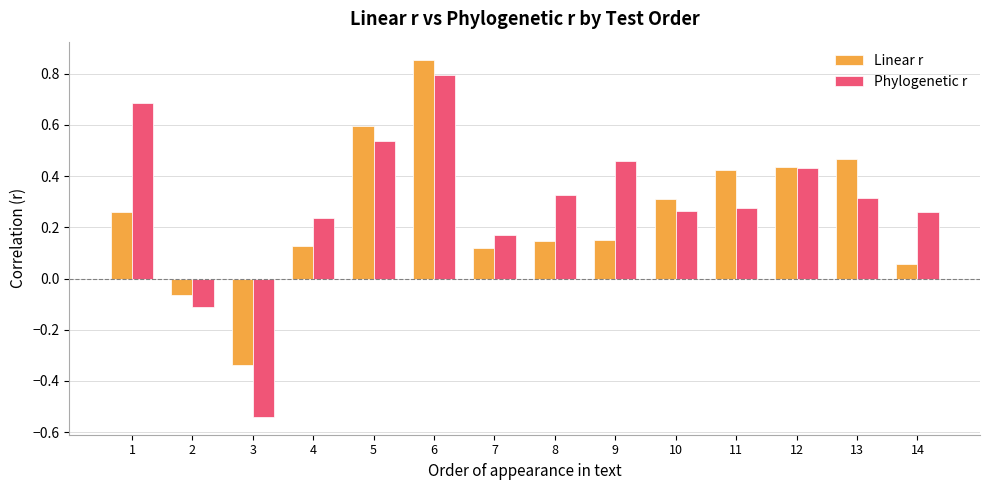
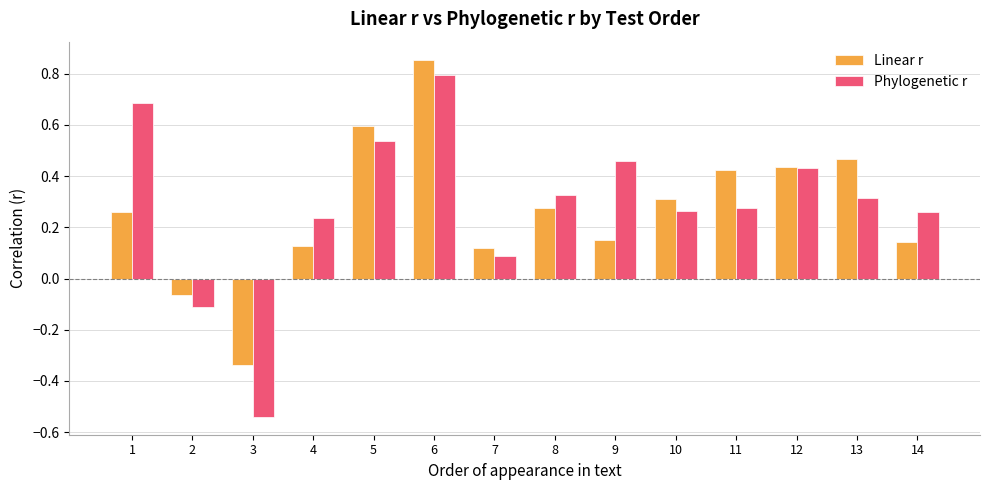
  {
    "Linear r": {
      "1": 0.26,
      "2": -0.07,
      "3": -0.34,
      "4": 0.13,
      "5": 0.60,
      "6": 0.86,
      "7": 0.12,
-     "8": 0.15,
+     "8": 0.28,
      "9": 0.15,
      "10": 0.31,
      "11": 0.42,
      "12": 0.44,
      "13": 0.47,
-     "14": 0.06
+     "14": 0.14
    },
    "Phylogenetic r": {
      "1": 0.69,
      "2": -0.11,
      "3": -0.54,
      "4": 0.24,
      "5": 0.54,
      "6": 0.79,
-     "7": 0.17,
+     "7": 0.09,
      "8": 0.33,
      "9": 0.46,
      "10": 0.26,
      "11": 0.27,
      "12": 0.43,
      "13": 0.32,
      "14": 0.26
    }
  }
